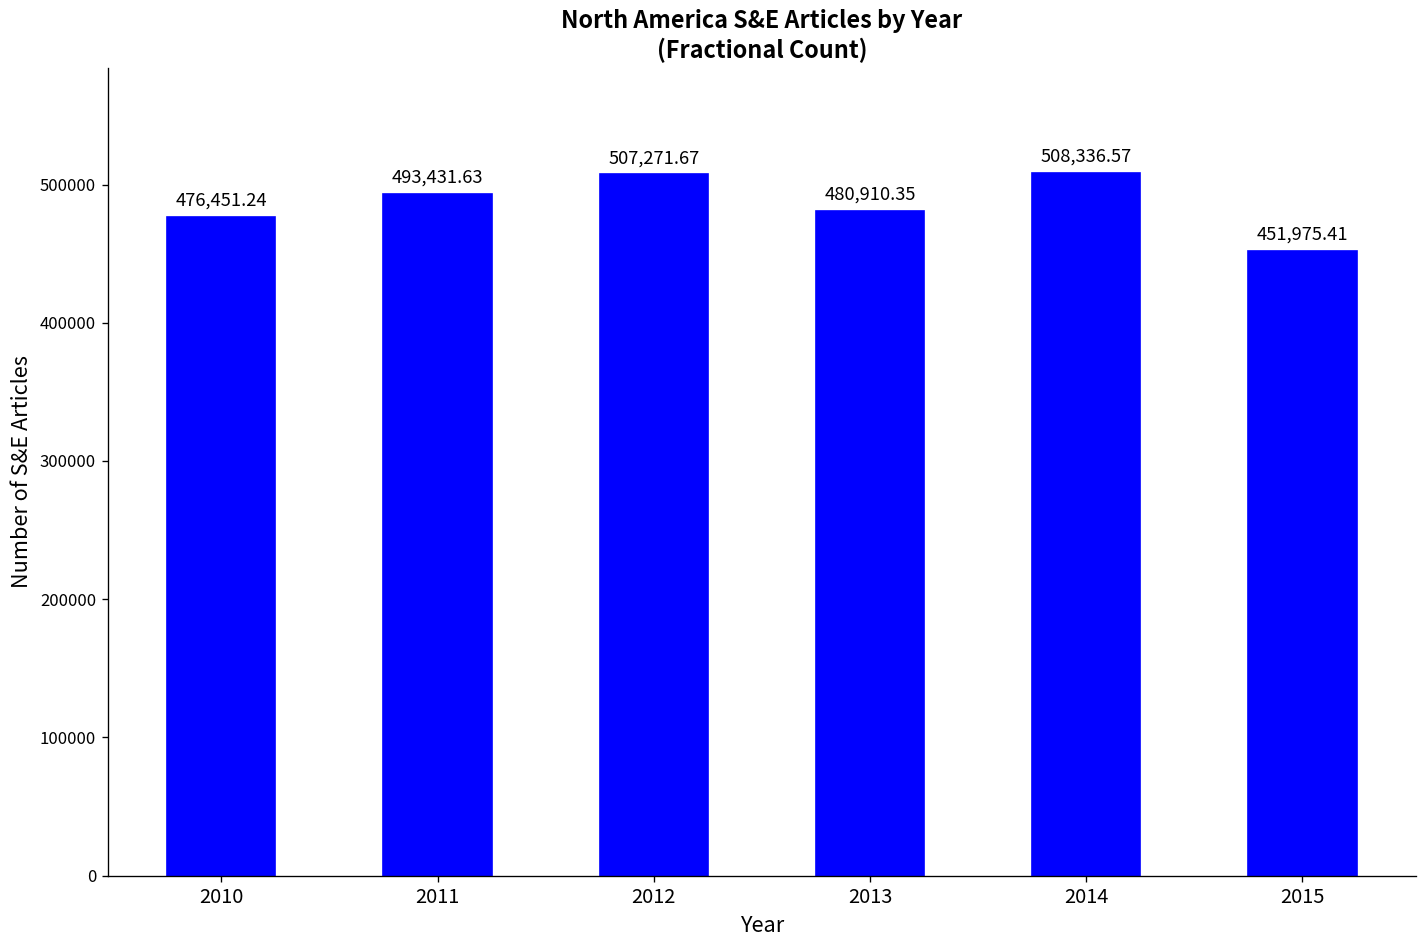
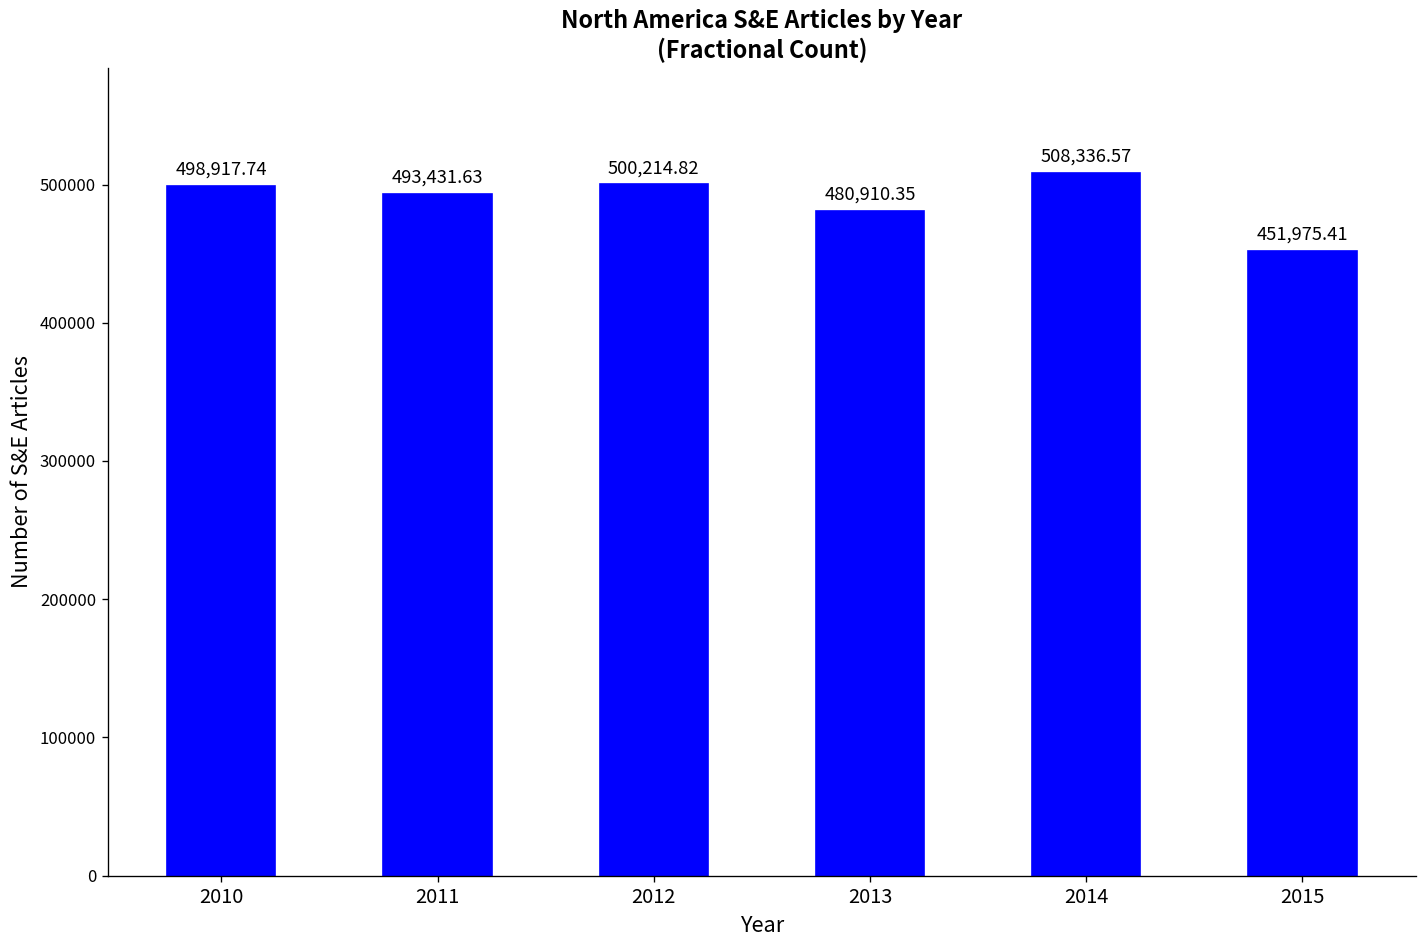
  {
-   "2010": "476,451.24",
+   "2010": "498,917.74",
    "2011": "493,431.63",
-   "2012": "507,271.67",
+   "2012": "500,214.82",
    "2013": "480,910.35",
    "2014": "508,336.57",
    "2015": "451,975.41"
  }
